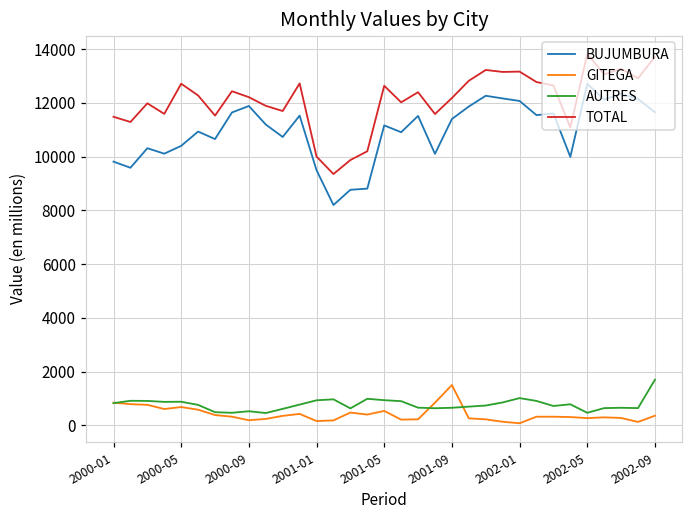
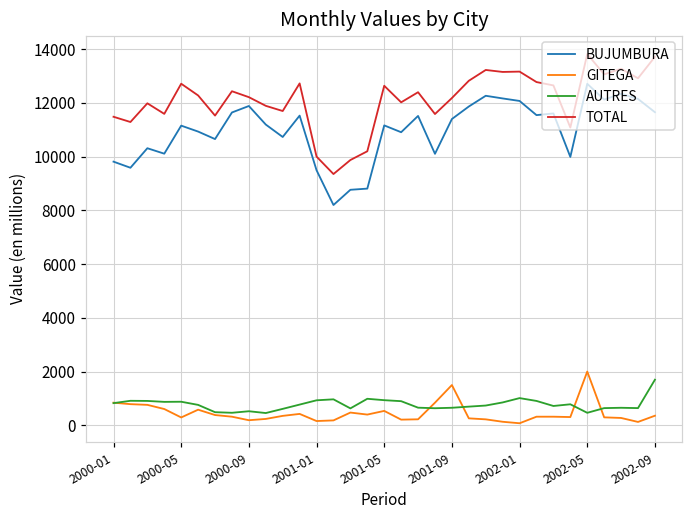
  {
    "BUJUMBURA": {
      "2000-01": 9800,
-     "2000-05": 10400,
+     "2000-05": 11200,
      "2000-09": 11900,
      "2001-01": 9500,
      "2001-05": 11200,
      "2001-09": 11400,
      "2002-01": 12100
    },
    "GITEGA": {
-     "2000-05": 700,
+     "2000-05": 300,
      "2000-09": 200,
      "2001-01": 200,
      "2001-05": 500,
      "2001-09": 1500,
      "2002-01": 100,
-     "2002-05": 300,
+     "2002-05": 2000,
      "2002-09": 400
    },
    "AUTRES": {
      "2000-05": 900,
      "2000-09": 500,
      "2001-01": 900,
      "2001-05": 900,
      "2001-09": 700,
      "2002-01": 1000,
      "2002-05": 500,
      "2002-09": 1700
    },
    "TOTAL": {
      "2000-01": 11500,
      "2000-05": 12700,
      "2000-09": 12200,
      "2001-01": 10000,
      "2001-05": 12600,
      "2001-09": 12200,
      "2002-01": 13200
    }
  }
